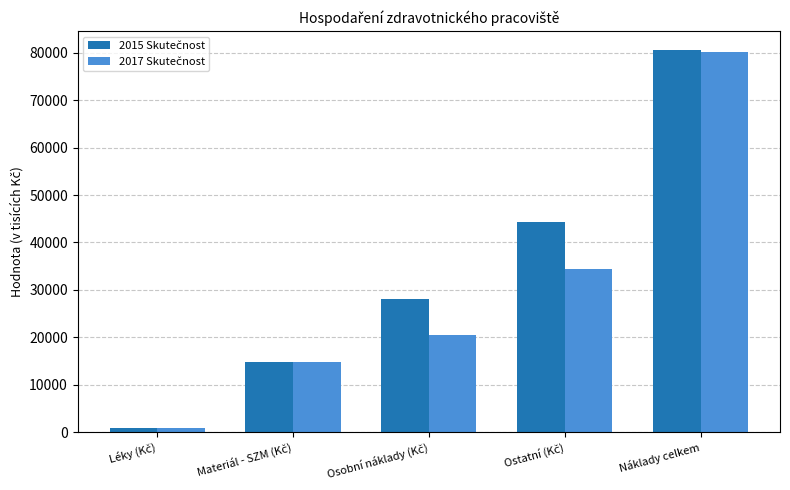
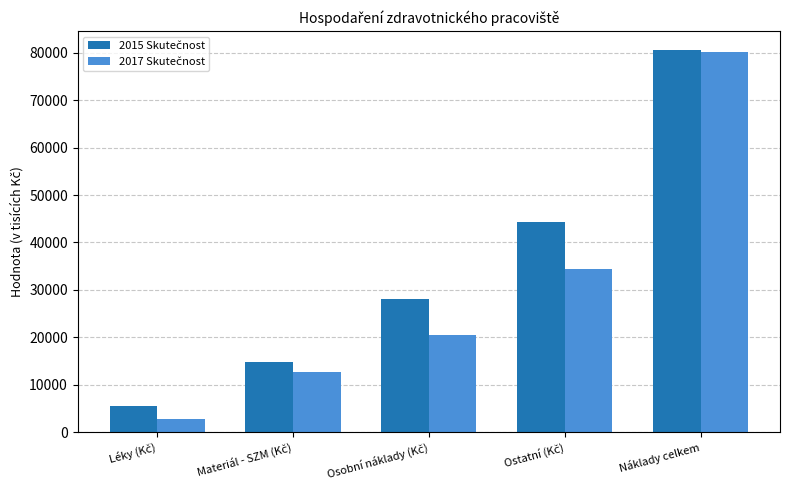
  {
    "2015 Skutečnost": {
-     "Léky (Kč)": 1000,
+     "Léky (Kč)": 5000,
      "Materiál - SZM (Kč)": 15000,
      "Osobní náklady (Kč)": 28000,
      "Ostatní (Kč)": 44000,
      "Náklady celkem": 81000
    },
    "2017 Skutečnost": {
-     "Léky (Kč)": 1000,
-     "Materiál - SZM (Kč)": 15000,
+     "Léky (Kč)": 3000,
+     "Materiál - SZM (Kč)": 13000,
      "Osobní náklady (Kč)": 21000,
      "Ostatní (Kč)": 34000,
      "Náklady celkem": 80000
    }
  }
